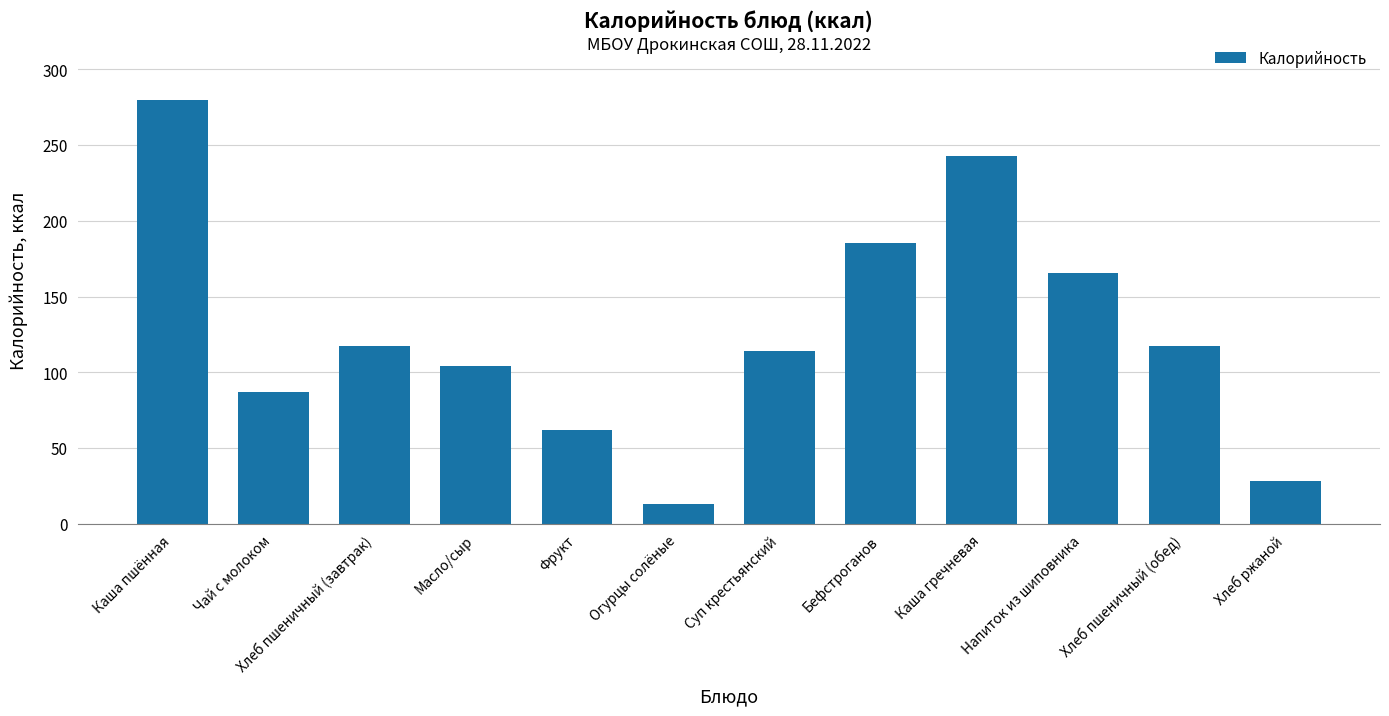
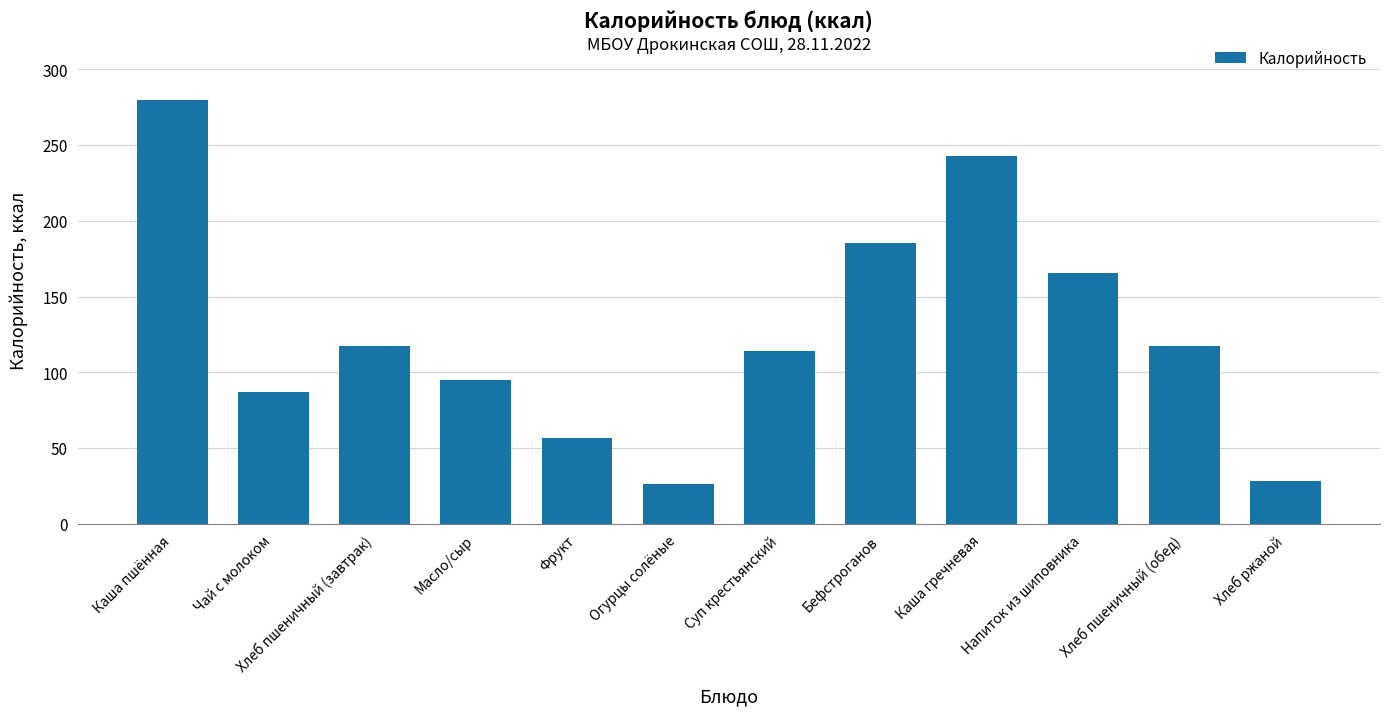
  {
    "Каша пшённая": 280,
    "Чай с молоком": 87,
    "Хлеб пшеничный (завтрак)": 117,
-   "Масло/сыр": 104,
-   "Фрукт": 62,
-   "Огурцы солёные": 13,
+   "Масло/сыр": 95,
+   "Фрукт": 57,
+   "Огурцы солёные": 26,
    "Суп крестьянский": 114,
    "Бефстроганов": 186,
    "Каша гречневая": 243,
    "Напиток из шиповника": 166,
    "Хлеб пшеничный (обед)": 117,
    "Хлеб ржаной": 28
  }
